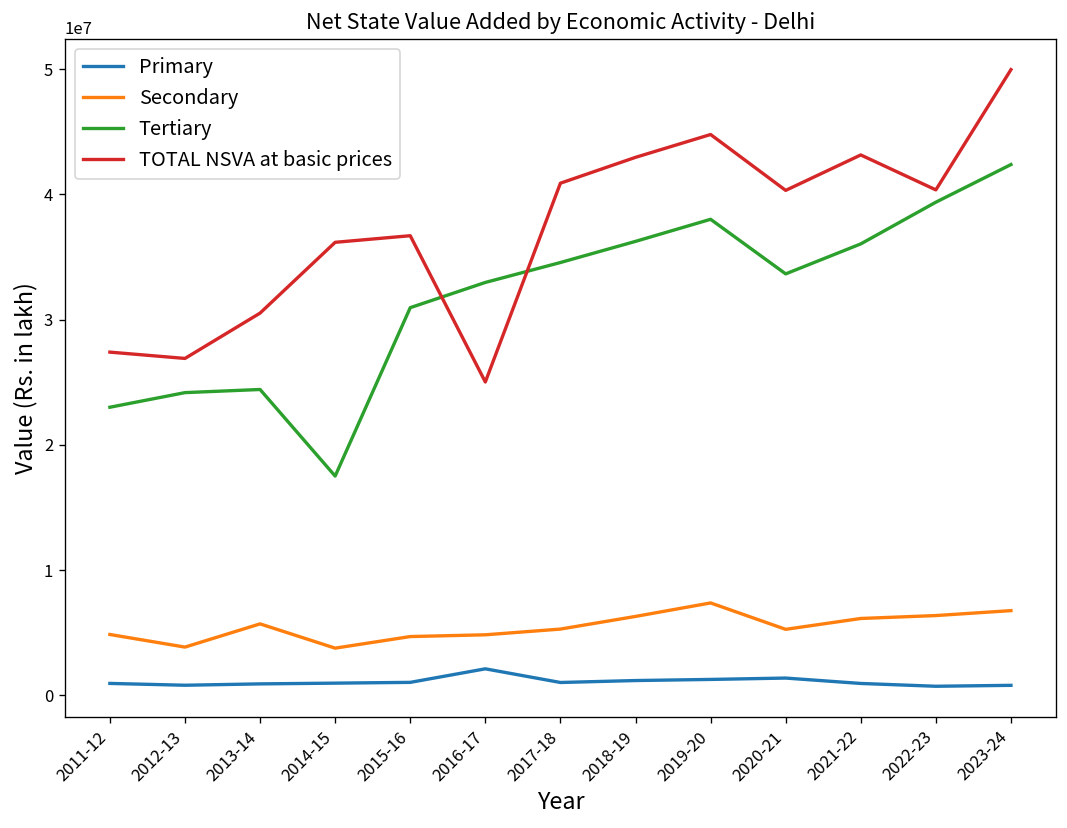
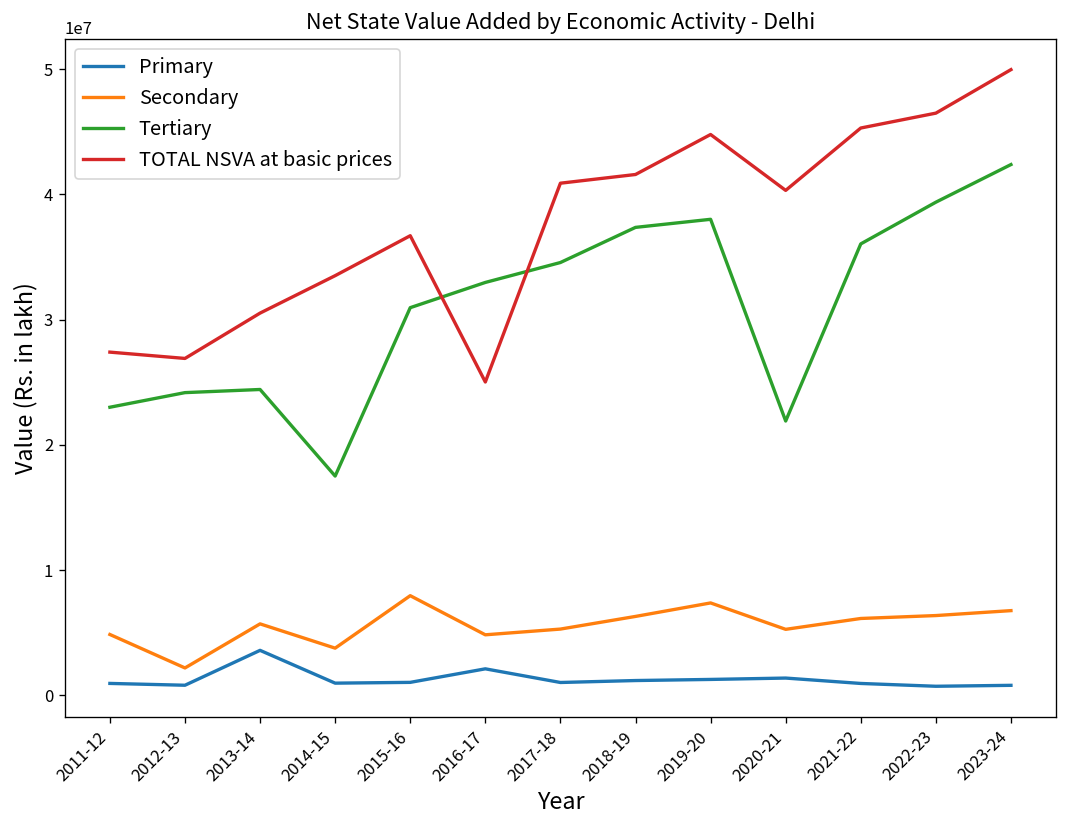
  {
    "Primary": {
      "2011-12": 1000000,
      "2012-13": 800000,
-     "2013-14": 900000,
+     "2013-14": 3600000,
      "2014-15": 1000000,
      "2015-16": 1000000,
      "2016-17": 2100000,
      "2017-18": 1000000,
      "2018-19": 1200000,
      "2019-20": 1300000,
      "2020-21": 1400000,
      "2021-22": 1000000,
      "2022-23": 700000,
      "2023-24": 800000
    },
    "Secondary": {
      "2011-12": 4900000,
-     "2012-13": 3900000,
+     "2012-13": 2200000,
      "2013-14": 5700000,
      "2014-15": 3800000,
-     "2015-16": 4700000,
+     "2015-16": 8000000,
      "2016-17": 4800000,
      "2017-18": 5300000,
      "2018-19": 6300000,
      "2019-20": 7400000,
      "2020-21": 5300000,
      "2021-22": 6100000,
      "2022-23": 6400000,
      "2023-24": 6800000
    },
    "Tertiary": {
      "2011-12": 23000000,
      "2012-13": 24200000,
      "2013-14": 24400000,
      "2014-15": 17500000,
      "2015-16": 31000000,
      "2016-17": 33000000,
      "2017-18": 34600000,
-     "2018-19": 36300000,
+     "2018-19": 37400000,
      "2019-20": 38000000,
-     "2020-21": 33700000,
+     "2020-21": 21900000,
      "2021-22": 36000000,
      "2022-23": 39400000,
      "2023-24": 42400000
    },
    "TOTAL NSVA at basic prices": {
      "2011-12": 27400000,
      "2012-13": 26900000,
      "2013-14": 30500000,
-     "2014-15": 36200000,
+     "2014-15": 33500000,
      "2015-16": 36700000,
      "2016-17": 25000000,
      "2017-18": 40900000,
-     "2018-19": 43000000,
+     "2018-19": 41600000,
      "2019-20": 44800000,
      "2020-21": 40300000,
-     "2021-22": 43200000,
-     "2022-23": 40400000,
+     "2021-22": 45300000,
+     "2022-23": 46500000,
      "2023-24": 50000000
    }
  }
